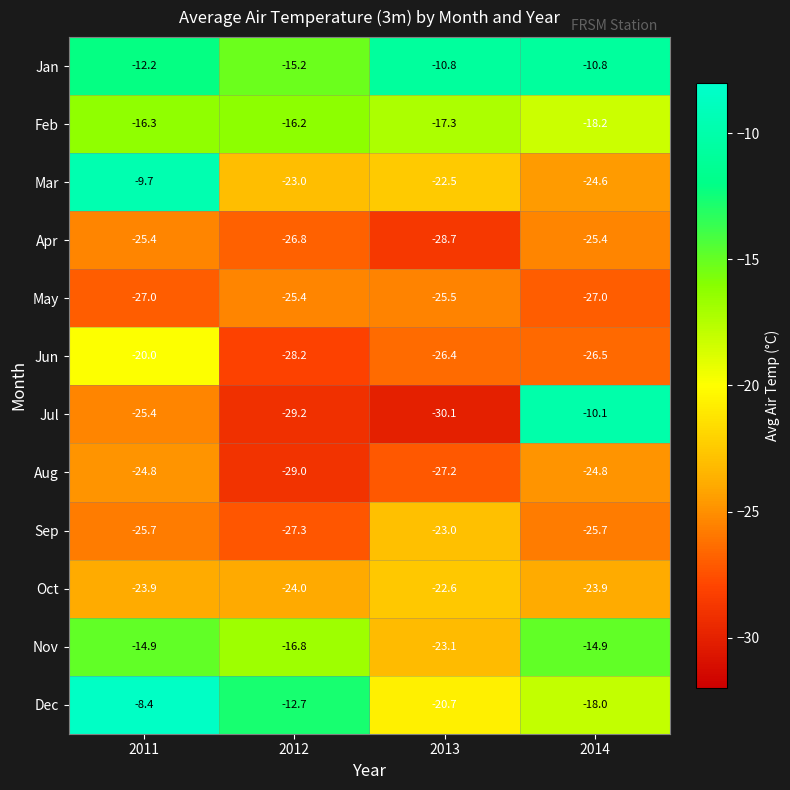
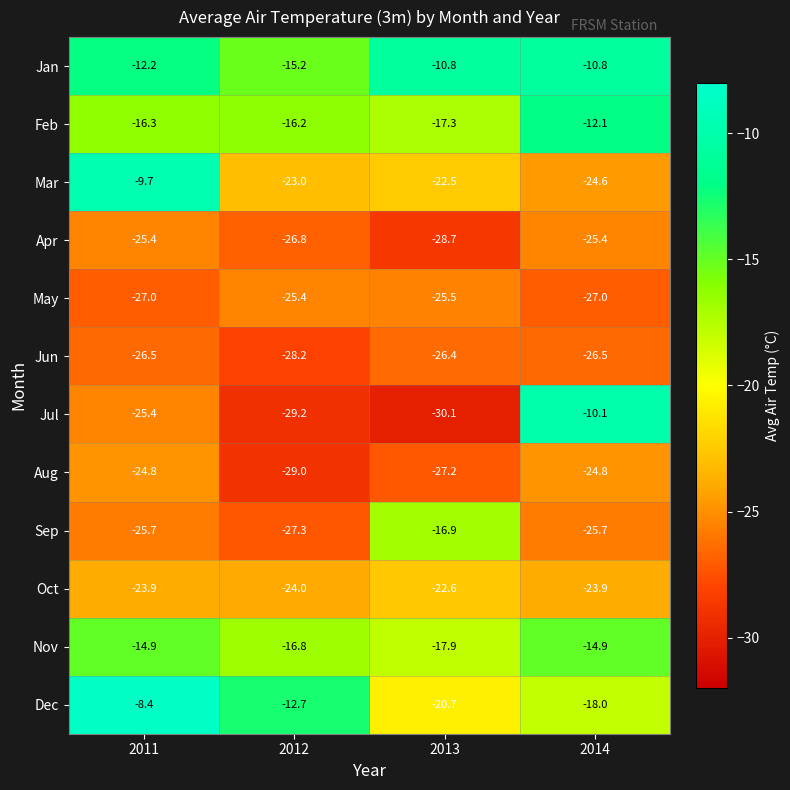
  {
    "Jan": {
      "2011": -12.2,
      "2012": -15.2,
      "2013": -10.8,
      "2014": -10.8
    },
    "Feb": {
      "2011": -16.3,
      "2012": -16.2,
      "2013": -17.3,
-     "2014": -18.2
+     "2014": -12.1
    },
    "Mar": {
      "2011": -9.7,
      "2012": -23.0,
      "2013": -22.5,
      "2014": -24.6
    },
    "Apr": {
      "2011": -25.4,
      "2012": -26.8,
      "2013": -28.7,
      "2014": -25.4
    },
    "May": {
      "2011": -27.0,
      "2012": -25.4,
      "2013": -25.5,
      "2014": -27.0
    },
    "Jun": {
-     "2011": -20.0,
+     "2011": -26.5,
      "2012": -28.2,
      "2013": -26.4,
      "2014": -26.5
    },
    "Jul": {
      "2011": -25.4,
      "2012": -29.2,
      "2013": -30.1,
      "2014": -10.1
    },
    "Aug": {
      "2011": -24.8,
      "2012": -29.0,
      "2013": -27.2,
      "2014": -24.8
    },
    "Sep": {
      "2011": -25.7,
      "2012": -27.3,
-     "2013": -23.0,
+     "2013": -16.9,
      "2014": -25.7
    },
    "Oct": {
      "2011": -23.9,
      "2012": -24.0,
      "2013": -22.6,
      "2014": -23.9
    },
    "Nov": {
      "2011": -14.9,
      "2012": -16.8,
-     "2013": -23.1,
+     "2013": -17.9,
      "2014": -14.9
    },
    "Dec": {
      "2011": -8.4,
      "2012": -12.7,
      "2013": -20.7,
      "2014": -18.0
    }
  }
